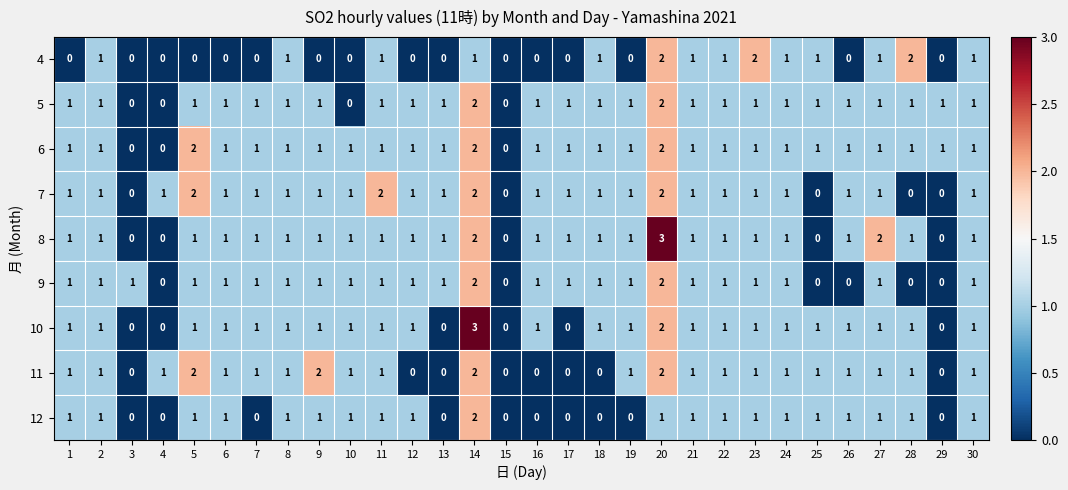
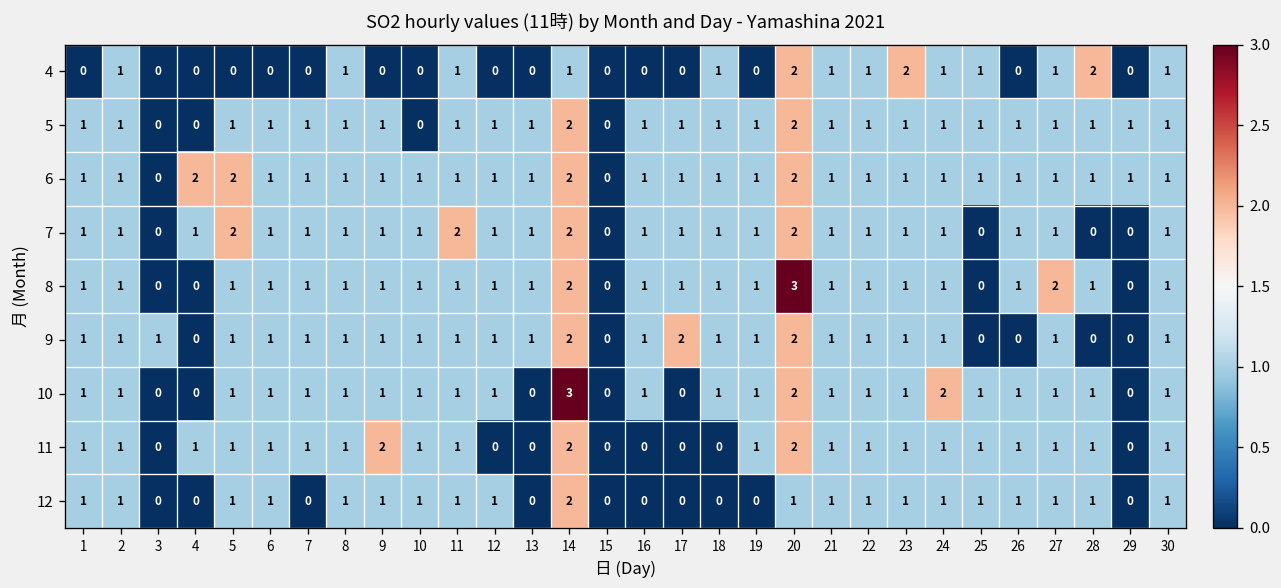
  {
    "6": {
      "1": 1,
      "2": 1,
      "3": 0,
-     "4": 0,
+     "4": 2,
      "5": 2,
      "6": 1,
      "7": 1,
      "8": 1,
      "9": 1,
      "10": 1,
      "11": 1,
      "12": 1,
      "13": 1,
      "14": 2,
      "15": 0,
      "16": 1,
      "17": 1,
      "18": 1,
      "19": 1,
      "20": 2,
      "21": 1,
      "22": 1,
      "23": 1,
      "24": 1,
      "25": 1,
      "26": 1,
      "27": 1,
      "28": 1,
      "29": 1,
      "30": 1
    },
    "9": {
      "1": 1,
      "2": 1,
      "3": 1,
      "4": 0,
      "5": 1,
      "6": 1,
      "7": 1,
      "8": 1,
      "9": 1,
      "10": 1,
      "11": 1,
      "12": 1,
      "13": 1,
      "14": 2,
      "15": 0,
      "16": 1,
-     "17": 1,
+     "17": 2,
      "18": 1,
      "19": 1,
      "20": 2,
      "21": 1,
      "22": 1,
      "23": 1,
      "24": 1,
      "25": 0,
      "26": 0,
      "27": 1,
      "28": 0,
      "29": 0,
      "30": 1
    },
    "10": {
      "1": 1,
      "2": 1,
      "3": 0,
      "4": 0,
      "5": 1,
      "6": 1,
      "7": 1,
      "8": 1,
      "9": 1,
      "10": 1,
      "11": 1,
      "12": 1,
      "13": 0,
      "14": 3,
      "15": 0,
      "16": 1,
      "17": 0,
      "18": 1,
      "19": 1,
      "20": 2,
      "21": 1,
      "22": 1,
      "23": 1,
-     "24": 1,
+     "24": 2,
      "25": 1,
      "26": 1,
      "27": 1,
      "28": 1,
      "29": 0,
      "30": 1
    },
    "11": {
      "1": 1,
      "2": 1,
      "3": 0,
      "4": 1,
-     "5": 2,
+     "5": 1,
      "6": 1,
      "7": 1,
      "8": 1,
      "9": 2,
      "10": 1,
      "11": 1,
      "12": 0,
      "13": 0,
      "14": 2,
      "15": 0,
      "16": 0,
      "17": 0,
      "18": 0,
      "19": 1,
      "20": 2,
      "21": 1,
      "22": 1,
      "23": 1,
      "24": 1,
      "25": 1,
      "26": 1,
      "27": 1,
      "28": 1,
      "29": 0,
      "30": 1
    }
  }
